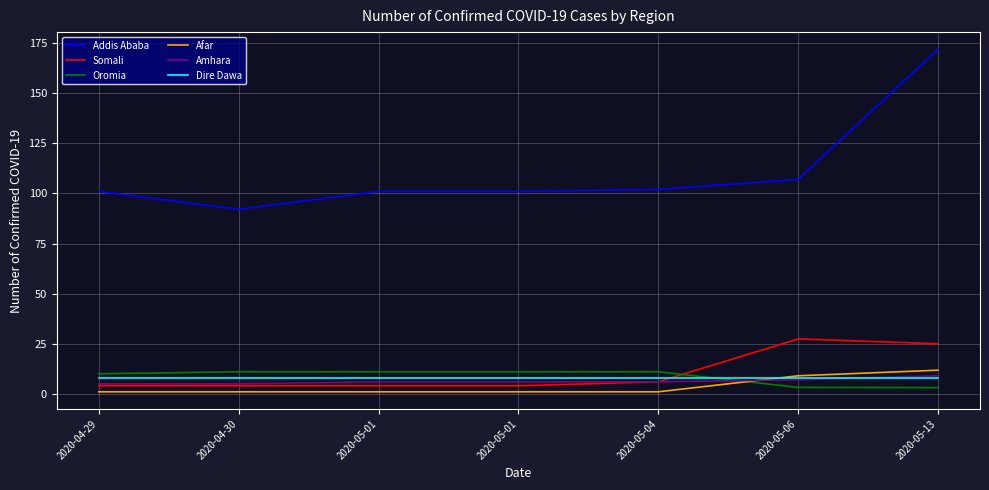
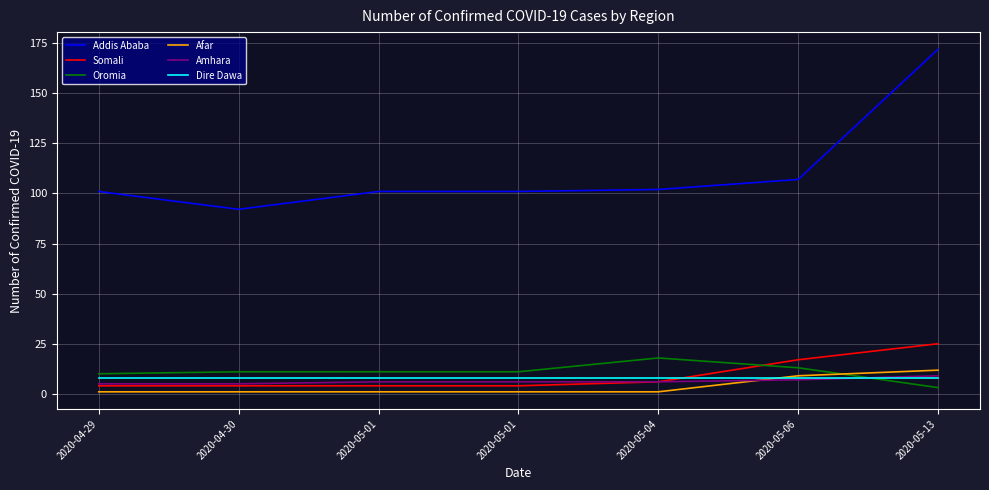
  {
    "Addis Ababa": {
      "2020-04-29": 101,
      "2020-04-30": 92,
      "2020-05-04": 102,
      "2020-05-06": 107,
      "2020-05-13": 172
    },
    "Somali": {
-     "2020-05-06": 27,
+     "2020-05-06": 17,
      "2020-05-13": 25
    },
    "Oromia": {
      "2020-04-29": 10,
      "2020-04-30": 11,
-     "2020-05-04": 11,
-     "2020-05-06": 3,
+     "2020-05-04": 18,
+     "2020-05-06": 13,
      "2020-05-13": 3
    },
    "Afar": {
      "2020-04-29": 1,
      "2020-04-30": 1,
      "2020-05-04": 1,
      "2020-05-13": 12
    },
    "Dire Dawa": {
      "2020-04-29": 8,
      "2020-04-30": 8,
      "2020-05-04": 8
    }
  }
